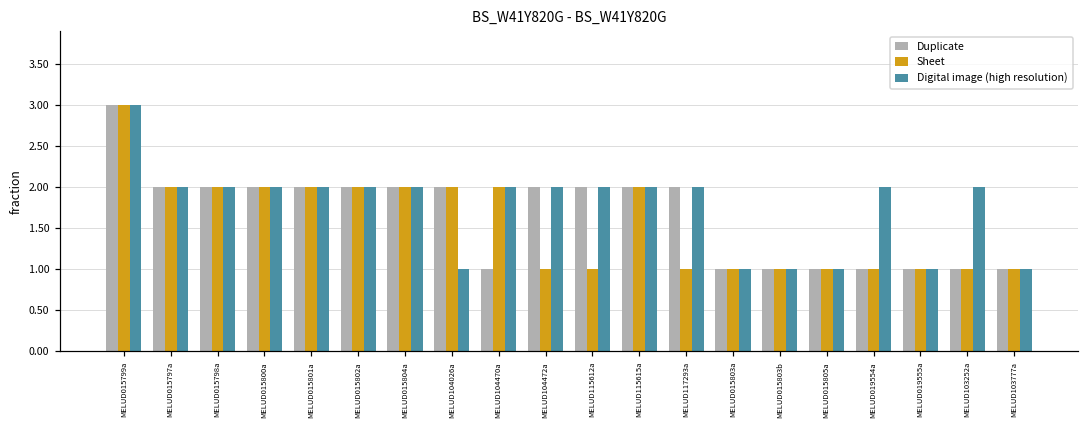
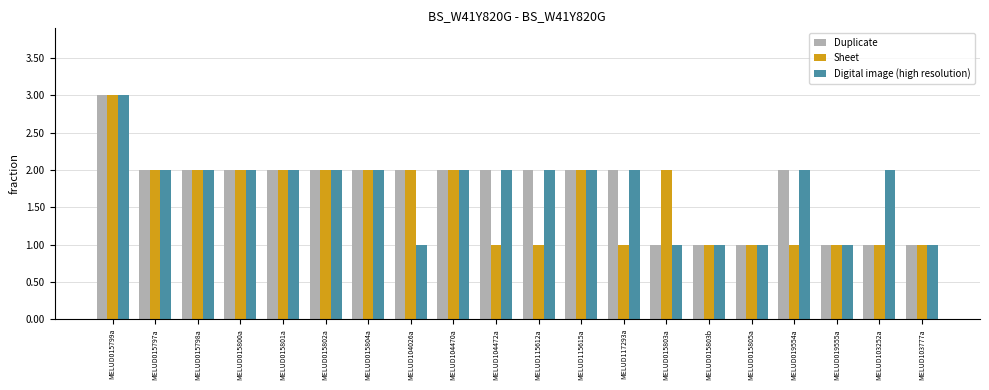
  {
    "Duplicate": {
      "MELUD015799a": 3,
      "MELUD015797a": 2,
      "MELUD015798a": 2,
      "MELUD015800a": 2,
      "MELUD015801a": 2,
      "MELUD015802a": 2,
      "MELUD015804a": 2,
      "MELUD104026a": 2,
-     "MELUD104470a": 1,
+     "MELUD104470a": 2,
      "MELUD104472a": 2,
      "MELUD115612a": 2,
      "MELUD115615a": 2,
      "MELUD117293a": 2,
      "MELUD015803a": 1,
      "MELUD015803b": 1,
      "MELUD015805a": 1,
-     "MELUD019554a": 1,
+     "MELUD019554a": 2,
      "MELUD019555a": 1,
      "MELUD103252a": 1,
      "MELUD103777a": 1
    },
    "Sheet": {
      "MELUD015799a": 3,
      "MELUD015797a": 2,
      "MELUD015798a": 2,
      "MELUD015800a": 2,
      "MELUD015801a": 2,
      "MELUD015802a": 2,
      "MELUD015804a": 2,
      "MELUD104026a": 2,
      "MELUD104470a": 2,
      "MELUD104472a": 1,
      "MELUD115612a": 1,
      "MELUD115615a": 2,
      "MELUD117293a": 1,
-     "MELUD015803a": 1,
+     "MELUD015803a": 2,
      "MELUD015803b": 1,
      "MELUD015805a": 1,
      "MELUD019554a": 1,
      "MELUD019555a": 1,
      "MELUD103252a": 1,
      "MELUD103777a": 1
    },
    "Digital image (high resolution)": {
      "MELUD015799a": 3,
      "MELUD015797a": 2,
      "MELUD015798a": 2,
      "MELUD015800a": 2,
      "MELUD015801a": 2,
      "MELUD015802a": 2,
      "MELUD015804a": 2,
      "MELUD104026a": 1,
      "MELUD104470a": 2,
      "MELUD104472a": 2,
      "MELUD115612a": 2,
      "MELUD115615a": 2,
      "MELUD117293a": 2,
      "MELUD015803a": 1,
      "MELUD015803b": 1,
      "MELUD015805a": 1,
      "MELUD019554a": 2,
      "MELUD019555a": 1,
      "MELUD103252a": 2,
      "MELUD103777a": 1
    }
  }
